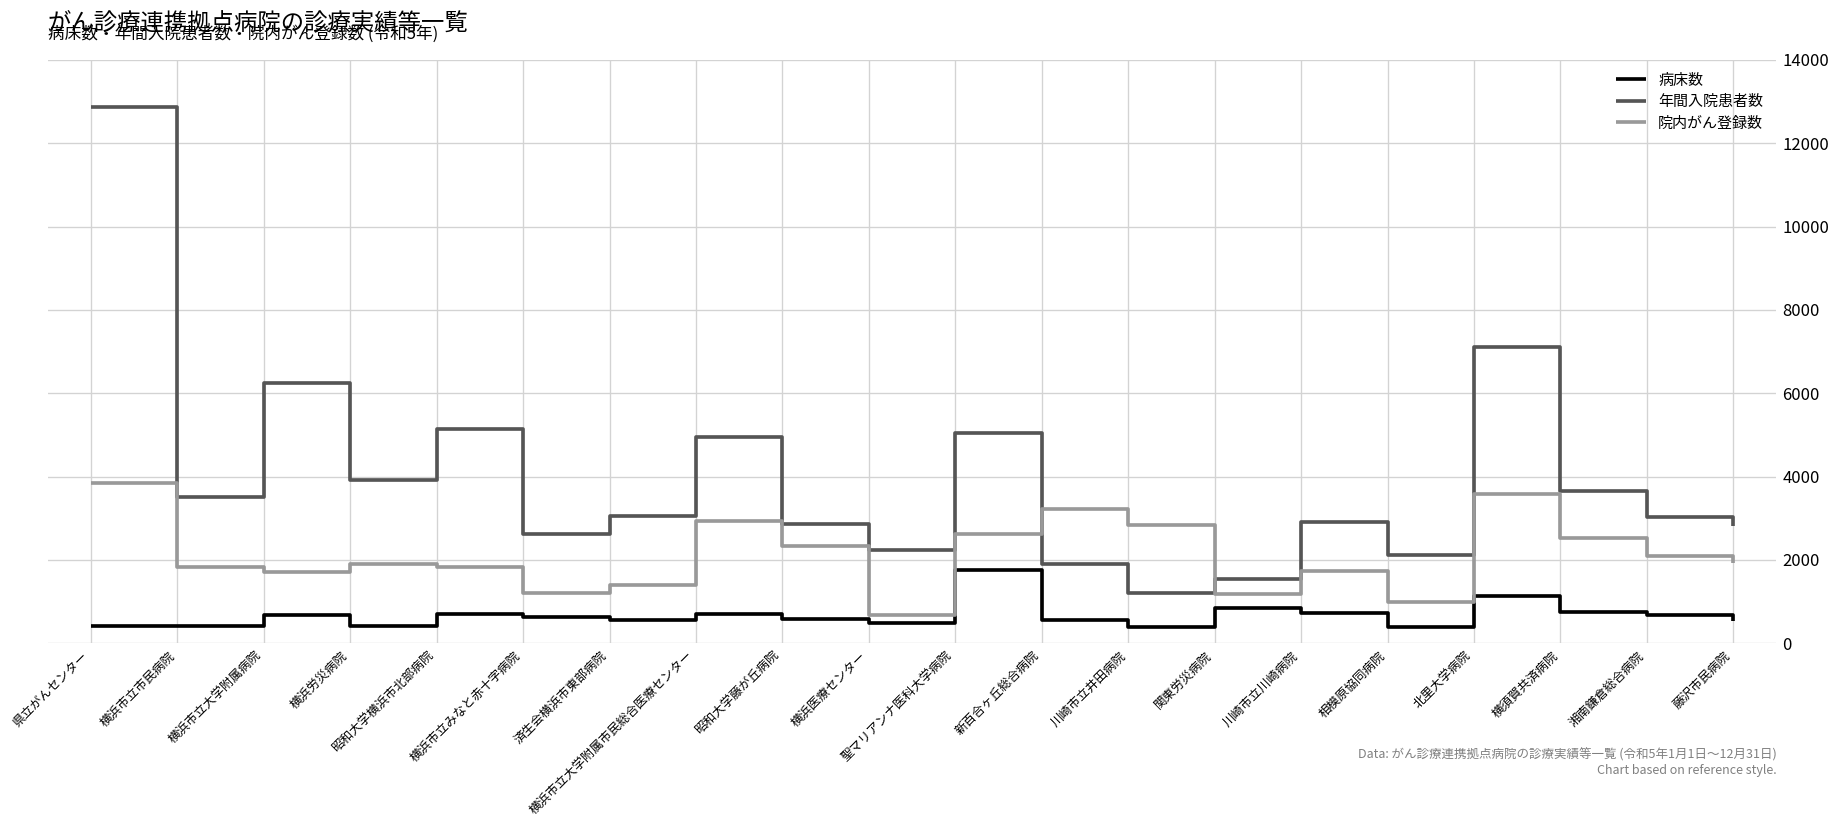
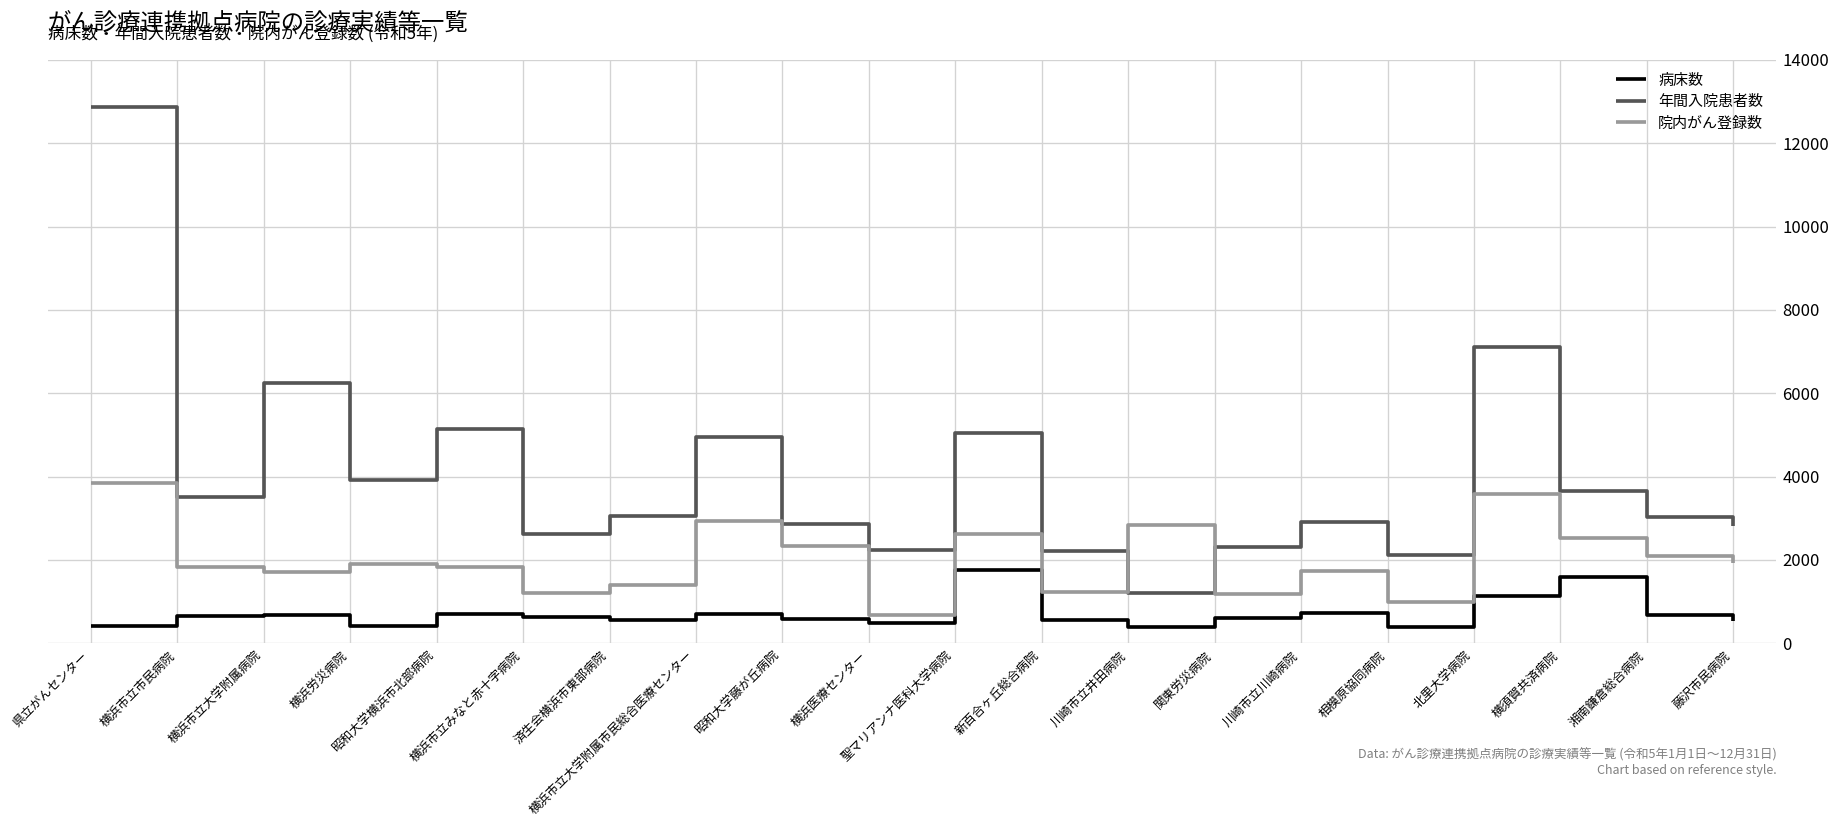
  {
    "病床数": {
      "県立がんセンター": 400,
-     "横浜市立市民病院": 400,
+     "横浜市立市民病院": 700,
      "横浜市立大学附属病院": 700,
      "横浜労災病院": 400,
      "昭和大学横浜市北部病院": 700,
      "横浜市立みなと赤十字病院": 600,
      "済生会横浜市東部病院": 600,
      "横浜市立大学附属市民総合医療センター": 700,
      "昭和大学藤が丘病院": 600,
      "横浜医療センター": 500,
      "聖マリアンナ医科大学病院": 1800,
      "新百合ヶ丘総合病院": 600,
      "川崎市立井田病院": 400,
-     "関東労災病院": 900,
+     "関東労災病院": 600,
      "川崎市立川崎病院": 700,
      "相模原協同病院": 400,
      "北里大学病院": 1100,
-     "横須賀共済病院": 700,
+     "横須賀共済病院": 1600,
      "湘南鎌倉総合病院": 700,
      "藤沢市民病院": 500
    },
    "年間入院患者数": {
      "県立がんセンター": 12900,
      "横浜市立市民病院": 3500,
      "横浜市立大学附属病院": 6200,
      "横浜労災病院": 3900,
      "昭和大学横浜市北部病院": 5200,
      "横浜市立みなと赤十字病院": 2600,
      "済生会横浜市東部病院": 3100,
      "横浜市立大学附属市民総合医療センター": 4900,
      "昭和大学藤が丘病院": 2900,
      "横浜医療センター": 2200,
      "聖マリアンナ医科大学病院": 5000,
-     "新百合ヶ丘総合病院": 1900,
+     "新百合ヶ丘総合病院": 2200,
      "川崎市立井田病院": 1200,
-     "関東労災病院": 1500,
+     "関東労災病院": 2300,
      "川崎市立川崎病院": 2900,
      "相模原協同病院": 2100,
      "北里大学病院": 7100,
      "横須賀共済病院": 3600,
      "湘南鎌倉総合病院": 3000,
      "藤沢市民病院": 2800
    },
    "院内がん登録数": {
      "県立がんセンター": 3800,
      "横浜市立市民病院": 1800,
      "横浜市立大学附属病院": 1700,
      "横浜労災病院": 1900,
      "昭和大学横浜市北部病院": 1800,
      "横浜市立みなと赤十字病院": 1200,
      "済生会横浜市東部病院": 1400,
      "横浜市立大学附属市民総合医療センター": 2900,
      "昭和大学藤が丘病院": 2300,
      "横浜医療センター": 700,
      "聖マリアンナ医科大学病院": 2600,
-     "新百合ヶ丘総合病院": 3200,
+     "新百合ヶ丘総合病院": 1200,
      "川崎市立井田病院": 2800,
      "関東労災病院": 1200,
      "川崎市立川崎病院": 1700,
      "相模原協同病院": 1000,
      "北里大学病院": 3600,
      "横須賀共済病院": 2500,
      "湘南鎌倉総合病院": 2100,
      "藤沢市民病院": 1900
    }
  }
